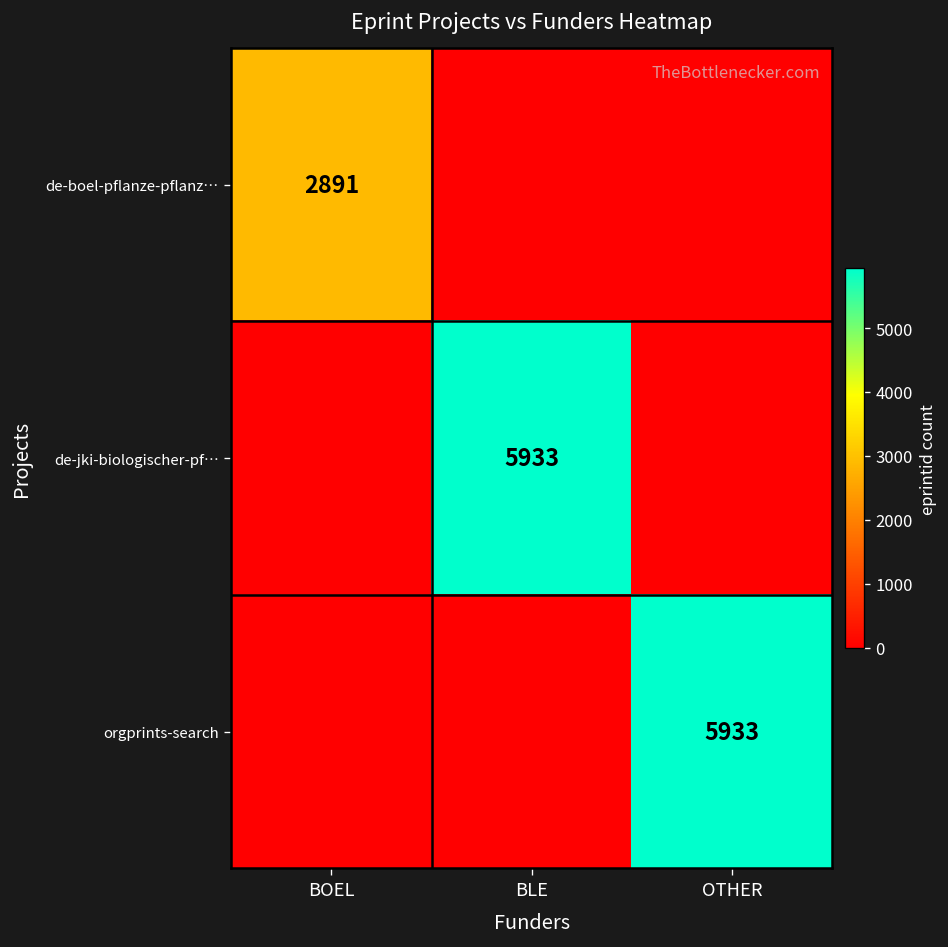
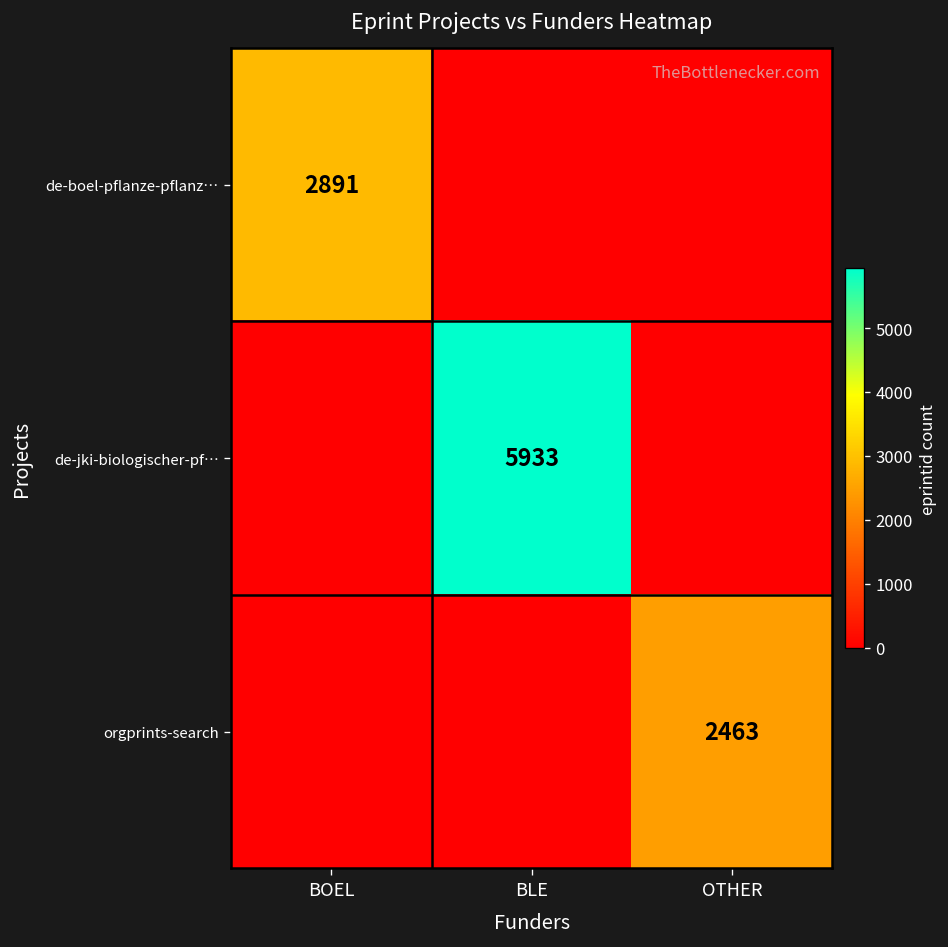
  {
    "de-boel-pflanze-pflanz…": {
      "BOEL": 2891
    },
    "de-jki-biologischer-pf…": {
      "BLE": 5933
    },
    "orgprints-search": {
-     "OTHER": 5933
+     "OTHER": 2463
    }
  }
